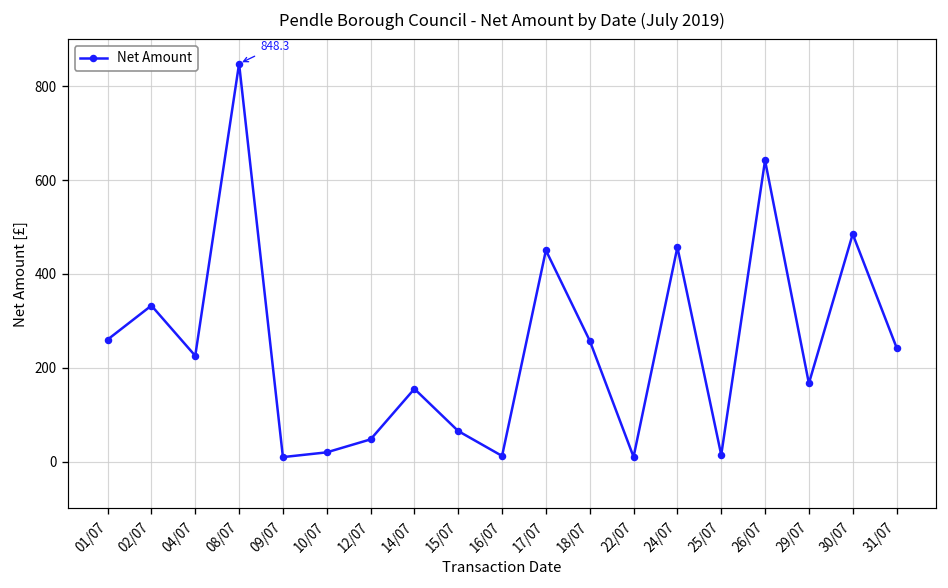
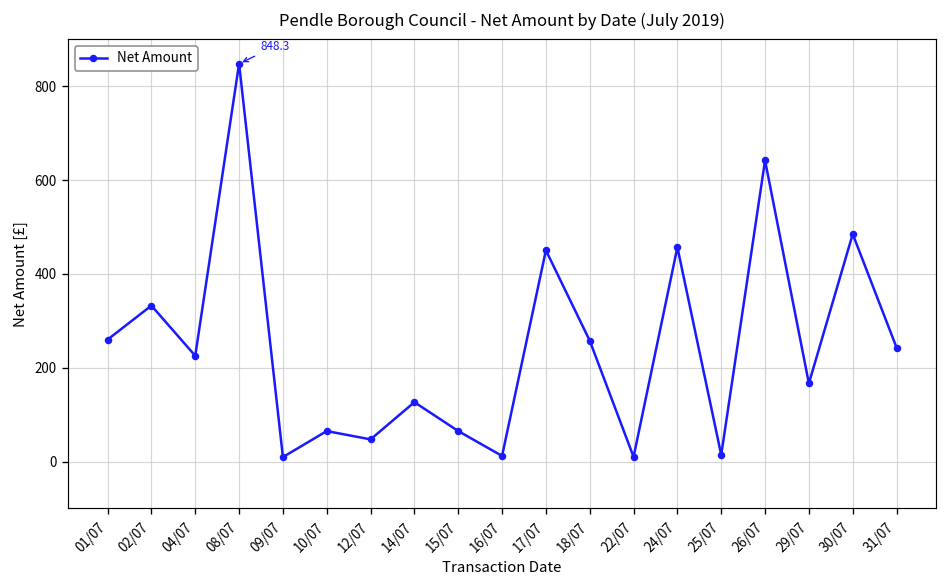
  {
    "01/07": 260,
    "02/07": 330,
    "04/07": 230,
    "09/07": 10,
-   "10/07": 20,
+   "10/07": 70,
    "12/07": 50,
-   "14/07": 160,
+   "14/07": 130,
    "15/07": 70,
    "16/07": 10,
    "17/07": 450,
    "18/07": 260,
    "22/07": 10,
    "24/07": 460,
    "25/07": 10,
    "26/07": 640,
    "29/07": 170,
    "30/07": 480,
    "31/07": 240
  }
